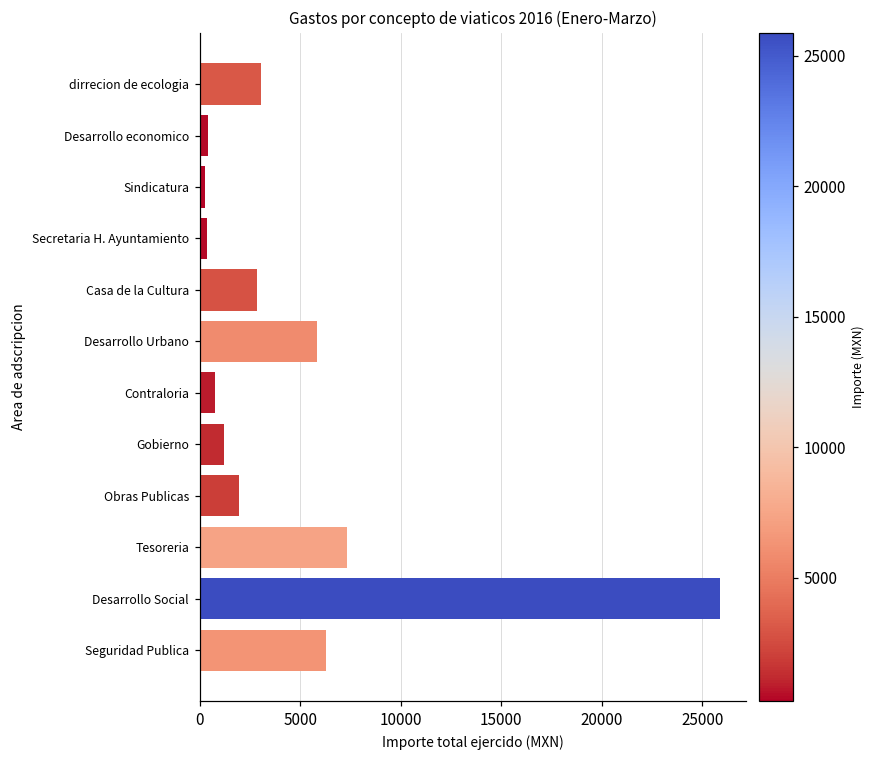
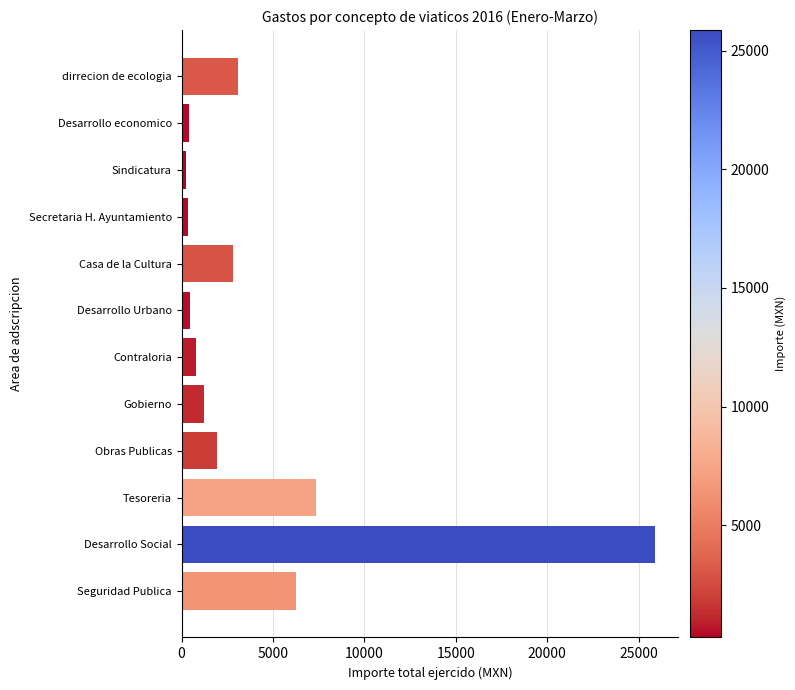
  {
    "dirrecion de ecologia": 3100,
    "Desarrollo economico": 400,
    "Sindicatura": 300,
    "Secretaria H. Ayuntamiento": 400,
    "Casa de la Cultura": 2800,
-   "Desarrollo Urbano": 5800,
+   "Desarrollo Urbano": 500,
    "Contraloria": 800,
    "Gobierno": 1200,
    "Obras Publicas": 1900,
    "Tesoreria": 7300,
    "Desarrollo Social": 25900,
    "Seguridad Publica": 6300
  }
